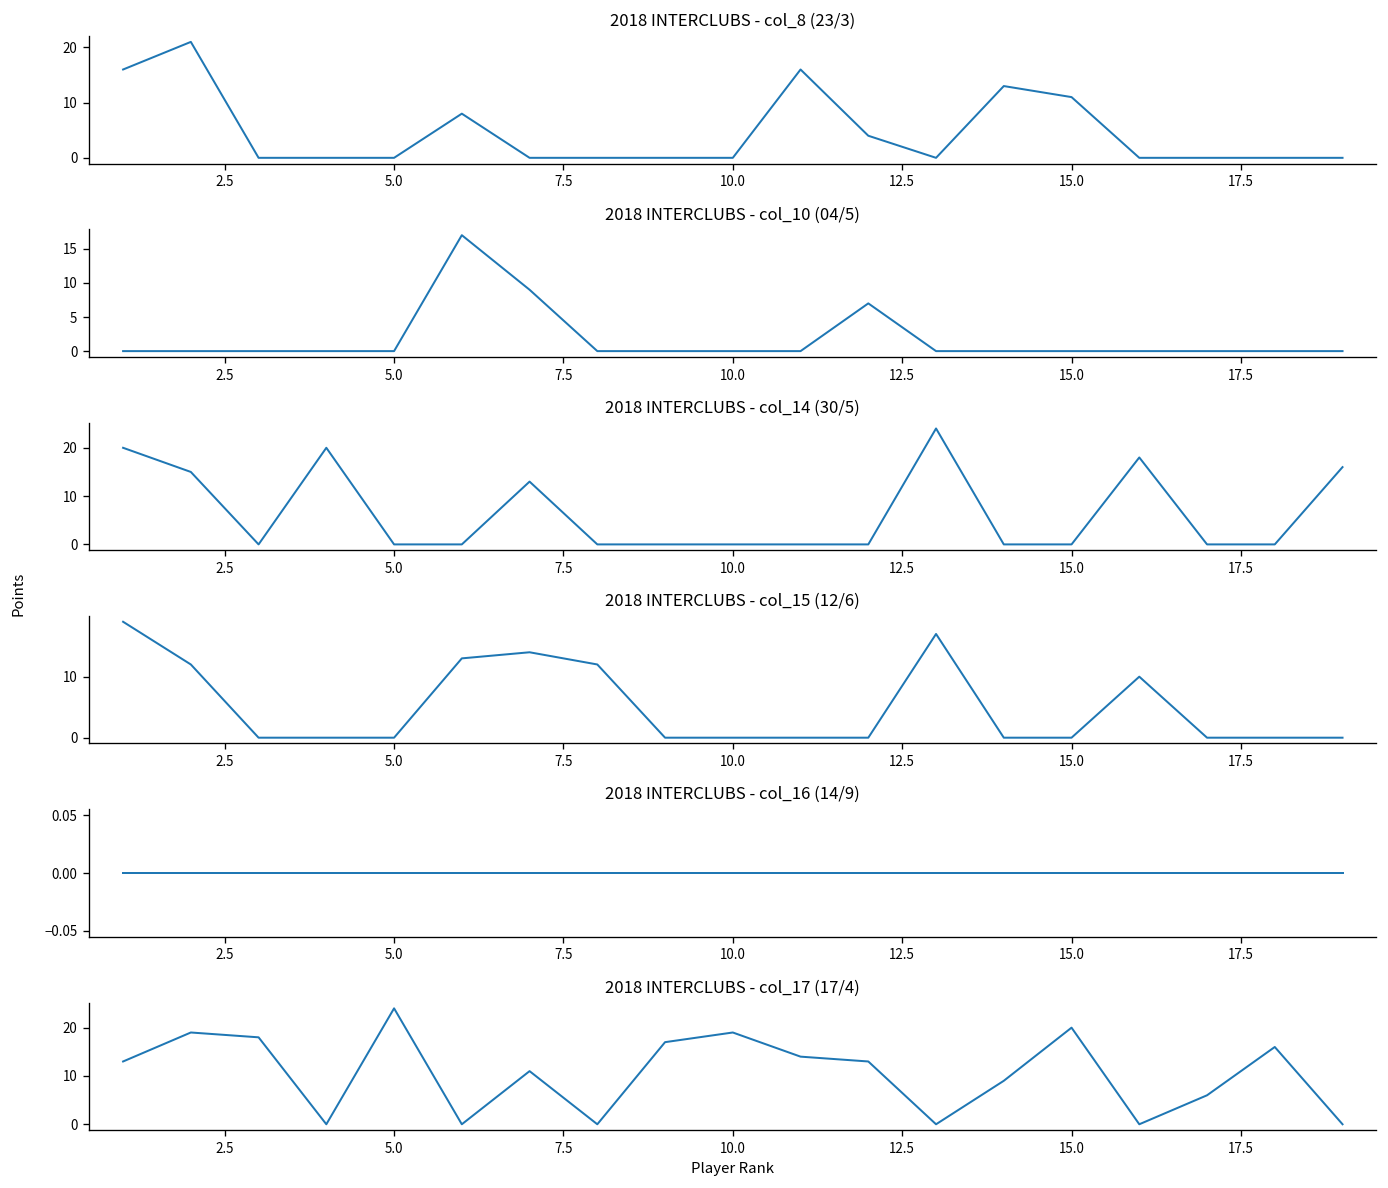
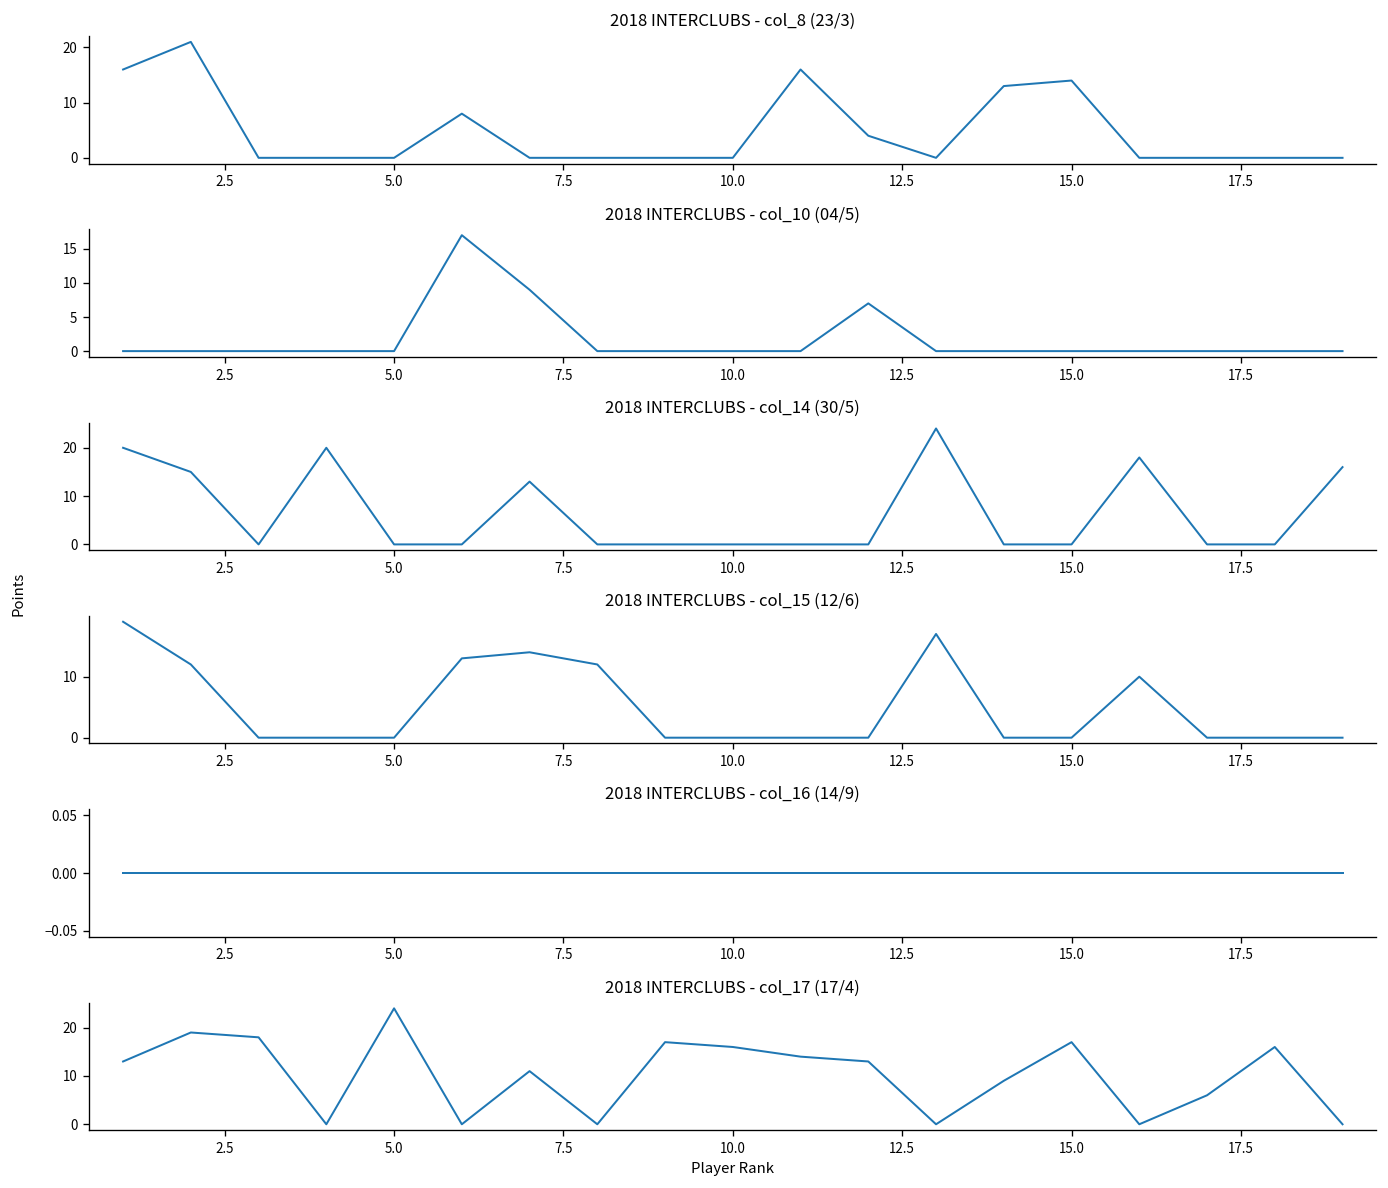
  {
    "2018 INTERCLUBS - col_8 (23/3)": {
      "5.0": 0,
      "10.0": 0,
-     "15.0": 11
+     "15.0": 14
    },
    "2018 INTERCLUBS - col_10 (04/5)": {
      "5.0": 0,
      "10.0": 0,
      "15.0": 0
    },
    "2018 INTERCLUBS - col_14 (30/5)": {
      "5.0": 0,
      "10.0": 0,
      "15.0": 0
    },
    "2018 INTERCLUBS - col_15 (12/6)": {
      "5.0": 0,
      "10.0": 0,
      "15.0": 0
    },
    "2018 INTERCLUBS - col_16 (14/9)": {
      "5.0": 0.00,
      "10.0": 0.00,
      "15.0": 0.00
    },
    "2018 INTERCLUBS - col_17 (17/4)": {
      "5.0": 24,
-     "10.0": 19,
-     "15.0": 20
+     "10.0": 16,
+     "15.0": 17
    }
  }
